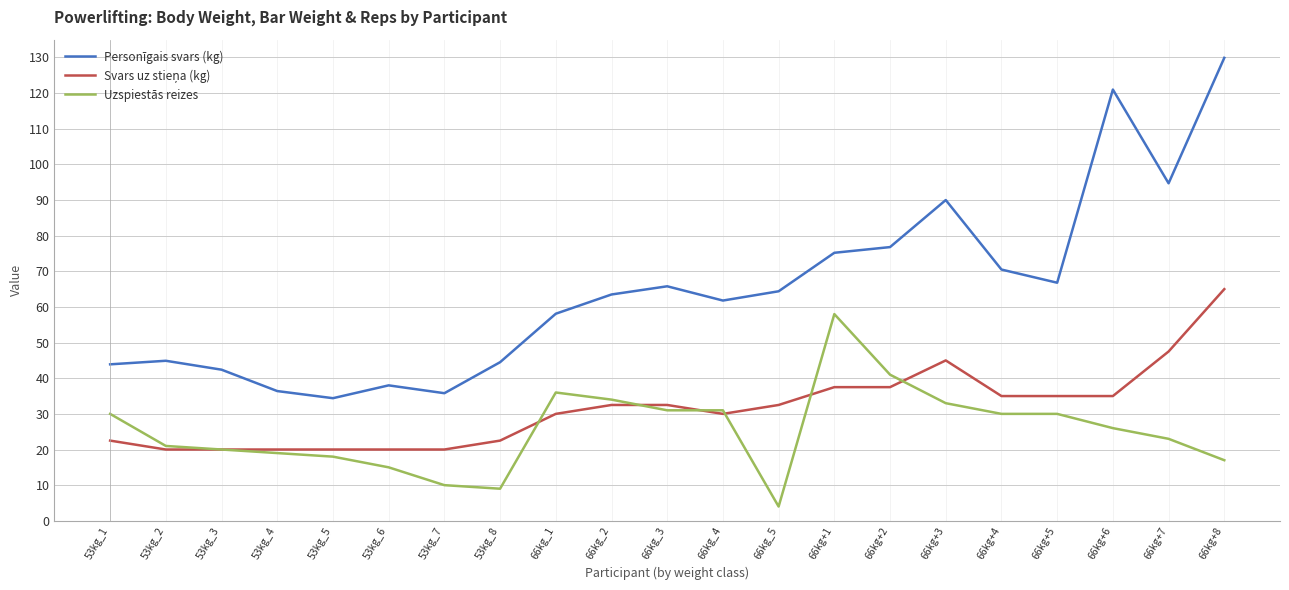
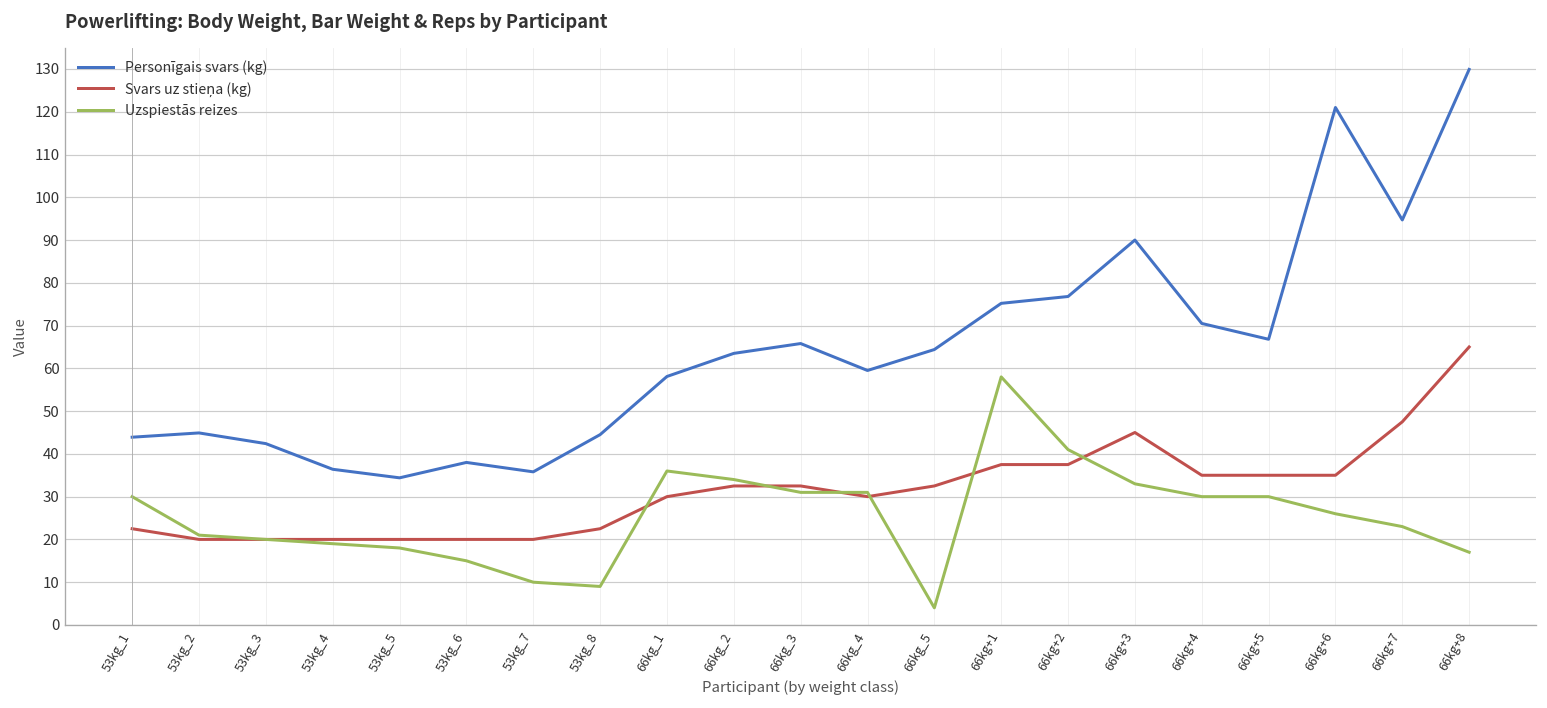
  {
    "Personīgais svars (kg)": {
      "53kg_1": 44,
      "53kg_2": 45,
      "53kg_3": 42,
      "53kg_4": 36,
      "53kg_5": 34,
      "53kg_6": 38,
      "53kg_7": 36,
      "53kg_8": 45,
      "66kg_1": 58,
      "66kg_2": 64,
      "66kg_3": 66,
-     "66kg_4": 62,
+     "66kg_4": 60,
      "66kg_5": 64,
      "66kg+1": 75,
      "66kg+2": 77,
      "66kg+3": 90,
      "66kg+4": 71,
      "66kg+5": 67,
      "66kg+6": 121,
      "66kg+7": 95,
      "66kg+8": 130
    },
    "Svars uz stieņa (kg)": {
      "53kg_1": 23,
      "53kg_2": 20,
      "53kg_4": 20,
      "53kg_5": 20,
      "53kg_6": 20,
      "53kg_7": 20,
      "53kg_8": 23,
      "66kg_1": 30,
      "66kg_2": 33,
      "66kg_3": 33,
      "66kg_4": 30,
      "66kg_5": 33,
      "66kg+1": 38,
      "66kg+2": 38,
      "66kg+3": 45,
      "66kg+4": 35,
      "66kg+5": 35,
      "66kg+6": 35,
      "66kg+7": 48,
      "66kg+8": 65
    },
    "Uzspiestās reizes": {
      "53kg_1": 30,
      "53kg_2": 21,
      "53kg_4": 19,
      "53kg_5": 18,
      "53kg_6": 15,
      "53kg_7": 10,
      "53kg_8": 9,
      "66kg_1": 36,
      "66kg_2": 34,
      "66kg_3": 31,
      "66kg_4": 31,
      "66kg_5": 4,
      "66kg+1": 58,
      "66kg+2": 41,
      "66kg+3": 33,
      "66kg+4": 30,
      "66kg+5": 30,
      "66kg+6": 26,
      "66kg+7": 23,
      "66kg+8": 17
    }
  }
